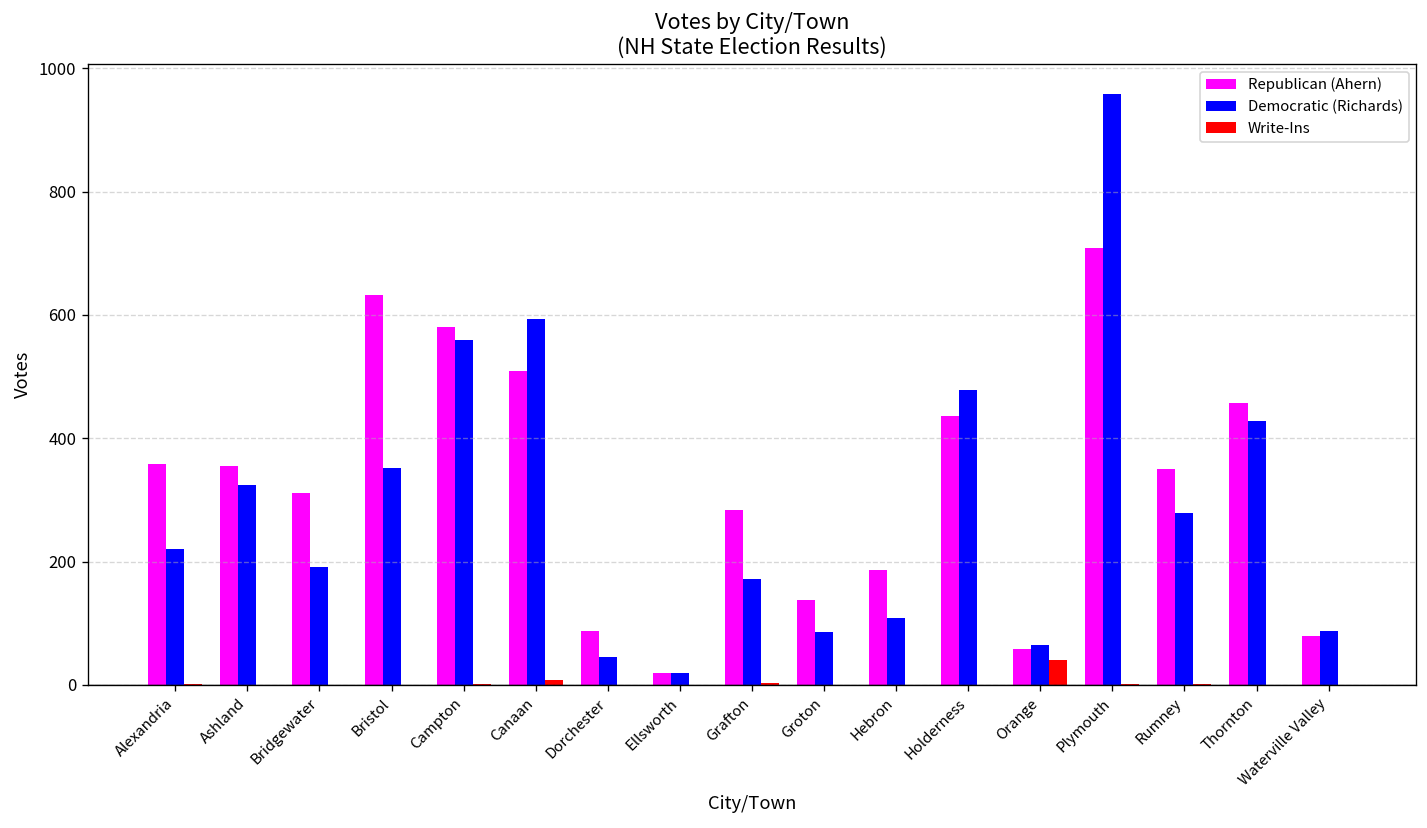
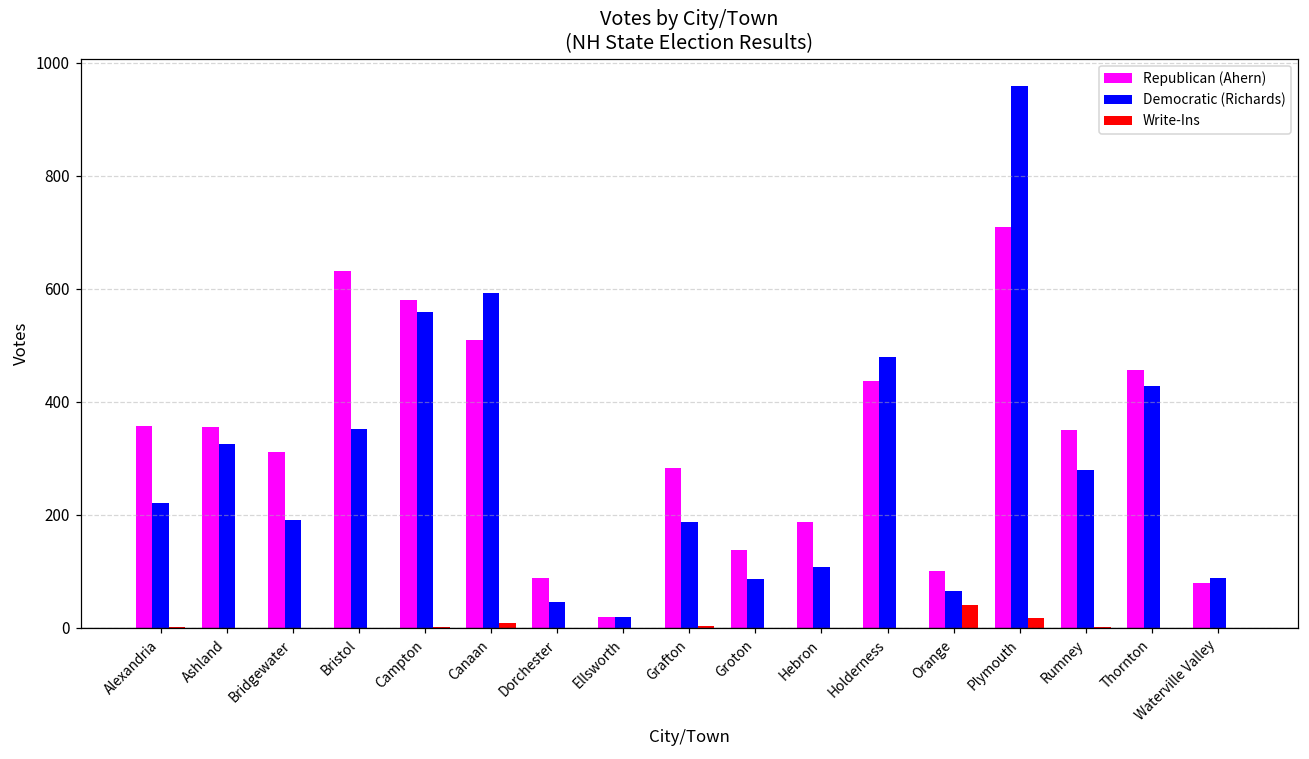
  {
    "Republican (Ahern)": {
      "Alexandria": 360,
      "Ashland": 360,
      "Bridgewater": 310,
      "Bristol": 630,
      "Campton": 580,
      "Canaan": 510,
      "Dorchester": 90,
      "Ellsworth": 20,
      "Grafton": 280,
      "Groton": 140,
      "Hebron": 190,
      "Holderness": 440,
-     "Orange": 60,
+     "Orange": 100,
      "Plymouth": 710,
      "Rumney": 350,
      "Thornton": 460,
      "Waterville Valley": 80
    },
    "Democratic (Richards)": {
      "Alexandria": 220,
      "Ashland": 330,
      "Bridgewater": 190,
      "Bristol": 350,
      "Campton": 560,
      "Canaan": 590,
      "Dorchester": 50,
      "Ellsworth": 20,
-     "Grafton": 170,
+     "Grafton": 190,
      "Groton": 90,
      "Hebron": 110,
      "Holderness": 480,
      "Orange": 70,
      "Plymouth": 960,
      "Rumney": 280,
      "Thornton": 430,
      "Waterville Valley": 90
    },
    "Write-Ins": {
      "Ashland": 0,
      "Bridgewater": 0,
      "Bristol": 0,
      "Canaan": 10,
      "Dorchester": 0,
      "Ellsworth": 0,
      "Groton": 0,
      "Hebron": 0,
      "Holderness": 0,
      "Orange": 40,
-     "Plymouth": 0,
+     "Plymouth": 20,
      "Thornton": 0,
      "Waterville Valley": 0
    }
  }
